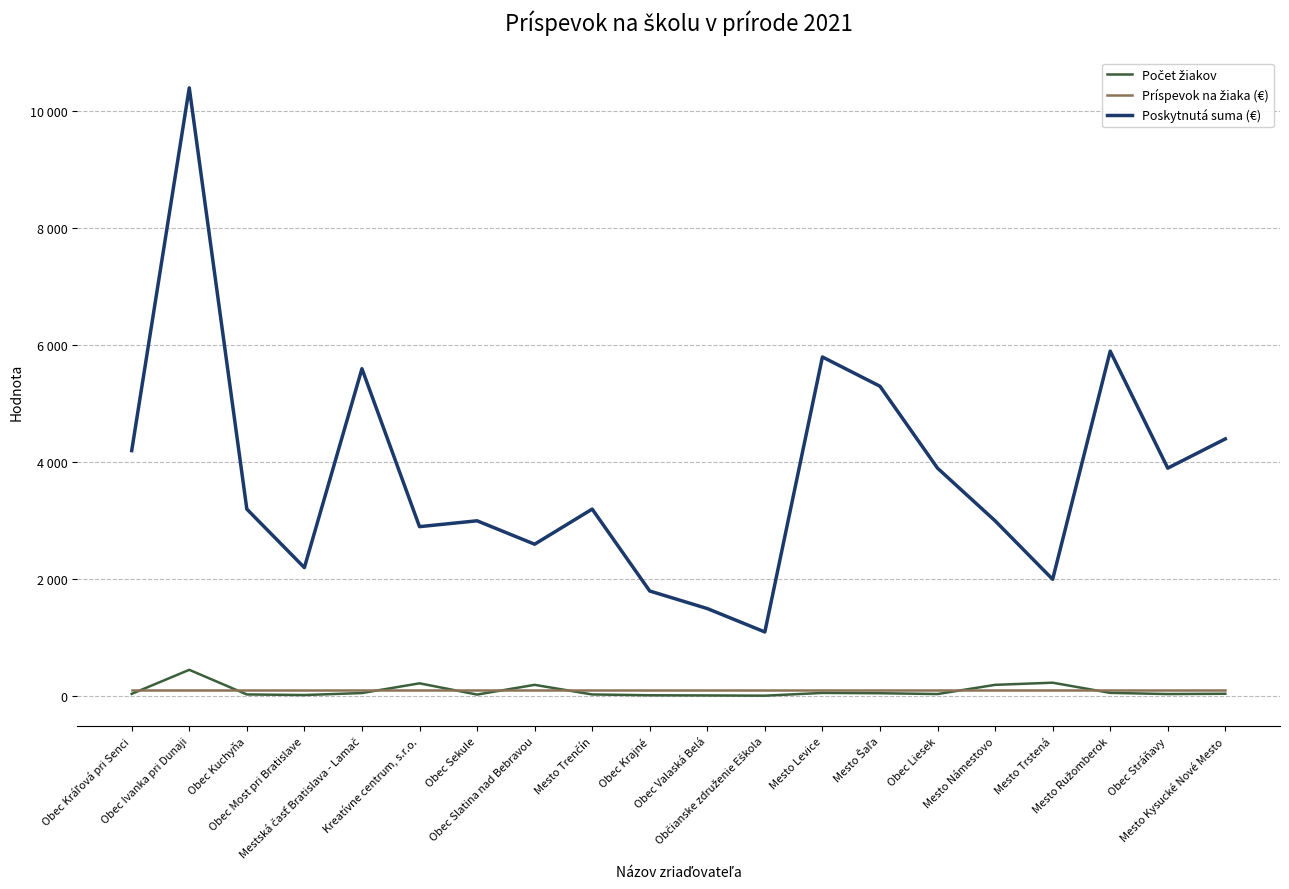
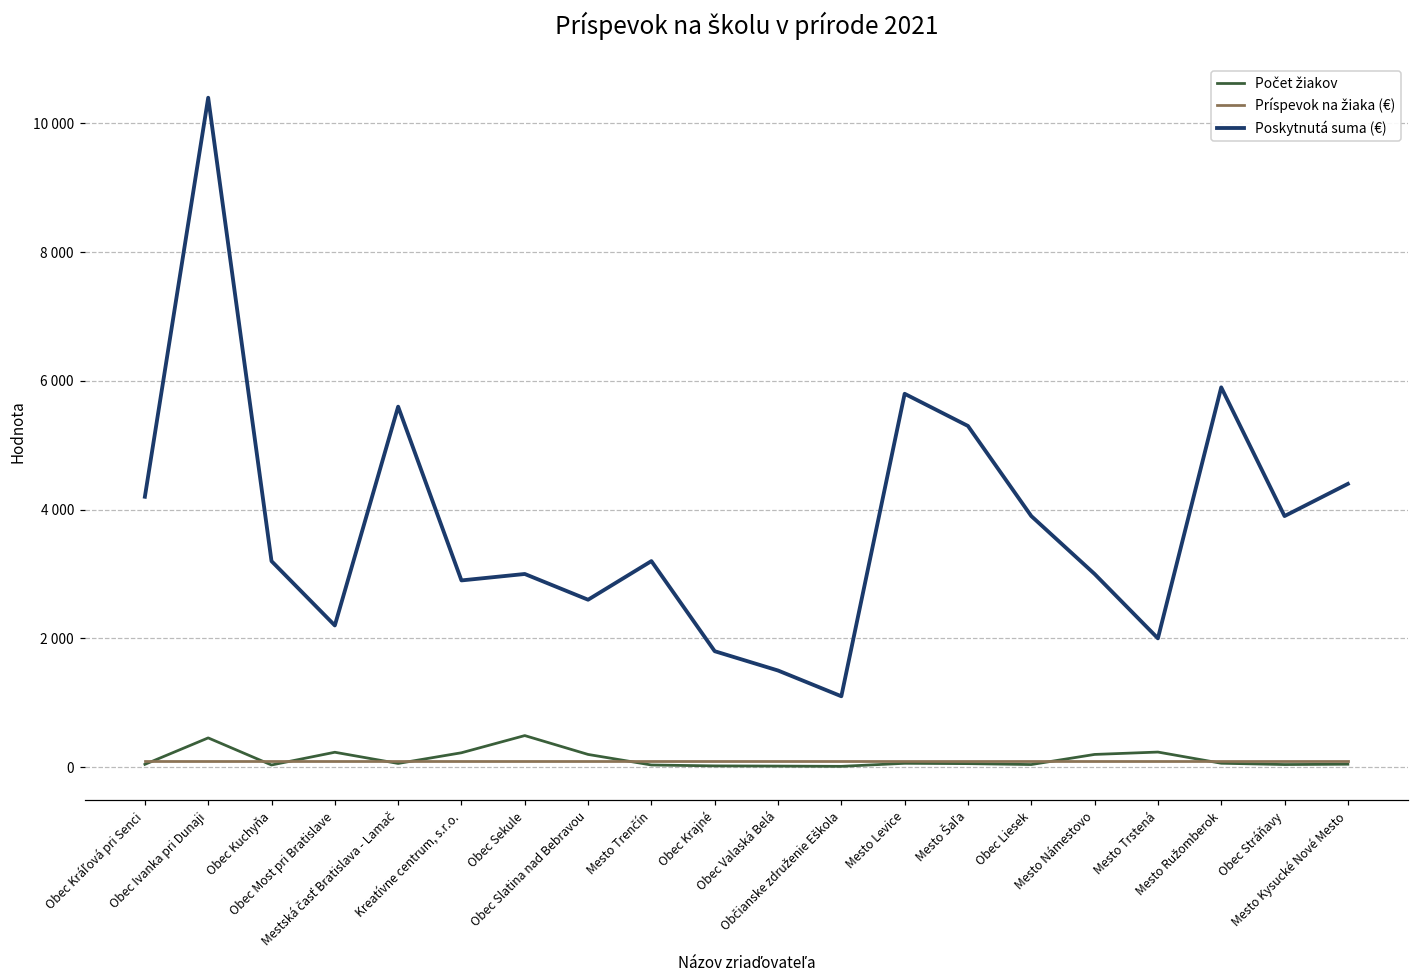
  {
    "Počet žiakov": {
      "Obec Kráľová pri Senci": 0,
      "Obec Ivanka pri Dunaji": 500,
      "Obec Kuchyňa": 0,
-     "Obec Most pri Bratislave": 0,
+     "Obec Most pri Bratislave": 200,
      "Kreatívne centrum, s.r.o.": 200,
-     "Obec Sekule": 0,
+     "Obec Sekule": 500,
      "Obec Slatina nad Bebravou": 200,
      "Mesto Trenčín": 0,
      "Obec Krajné": 0,
      "Obec Valaská Belá": 0,
      "Občianske združenie Eškola": 0,
      "Mesto Šaľa": 100,
      "Obec Liesek": 0,
      "Mesto Námestovo": 200,
      "Mesto Trstená": 200,
      "Obec Stráňavy": 0,
      "Mesto Kysucké Nové Mesto": 0
    },
    "Príspevok na žiaka (€)": {
      "Obec Kráľová pri Senci": 100,
      "Obec Ivanka pri Dunaji": 100,
      "Obec Kuchyňa": 100,
      "Obec Most pri Bratislave": 100,
      "Kreatívne centrum, s.r.o.": 100,
      "Obec Sekule": 100,
      "Obec Slatina nad Bebravou": 100,
      "Mesto Trenčín": 100,
      "Obec Krajné": 100,
      "Obec Valaská Belá": 100,
      "Občianske združenie Eškola": 100,
      "Mesto Šaľa": 100,
      "Obec Liesek": 100,
      "Mesto Námestovo": 100,
      "Mesto Trstená": 100,
      "Obec Stráňavy": 100,
      "Mesto Kysucké Nové Mesto": 100
    },
    "Poskytnutá suma (€)": {
      "Obec Kráľová pri Senci": 4200,
      "Obec Ivanka pri Dunaji": 10400,
      "Obec Kuchyňa": 3200,
      "Obec Most pri Bratislave": 2200,
      "Mestská časť Bratislava - Lamač": 5600,
      "Kreatívne centrum, s.r.o.": 2900,
      "Obec Sekule": 3000,
      "Obec Slatina nad Bebravou": 2600,
      "Mesto Trenčín": 3200,
      "Obec Krajné": 1800,
      "Obec Valaská Belá": 1500,
      "Občianske združenie Eškola": 1100,
      "Mesto Levice": 5800,
      "Mesto Šaľa": 5300,
      "Obec Liesek": 3900,
      "Mesto Námestovo": 3000,
      "Mesto Trstená": 2000,
      "Mesto Ružomberok": 5900,
      "Obec Stráňavy": 3900,
      "Mesto Kysucké Nové Mesto": 4400
    }
  }
